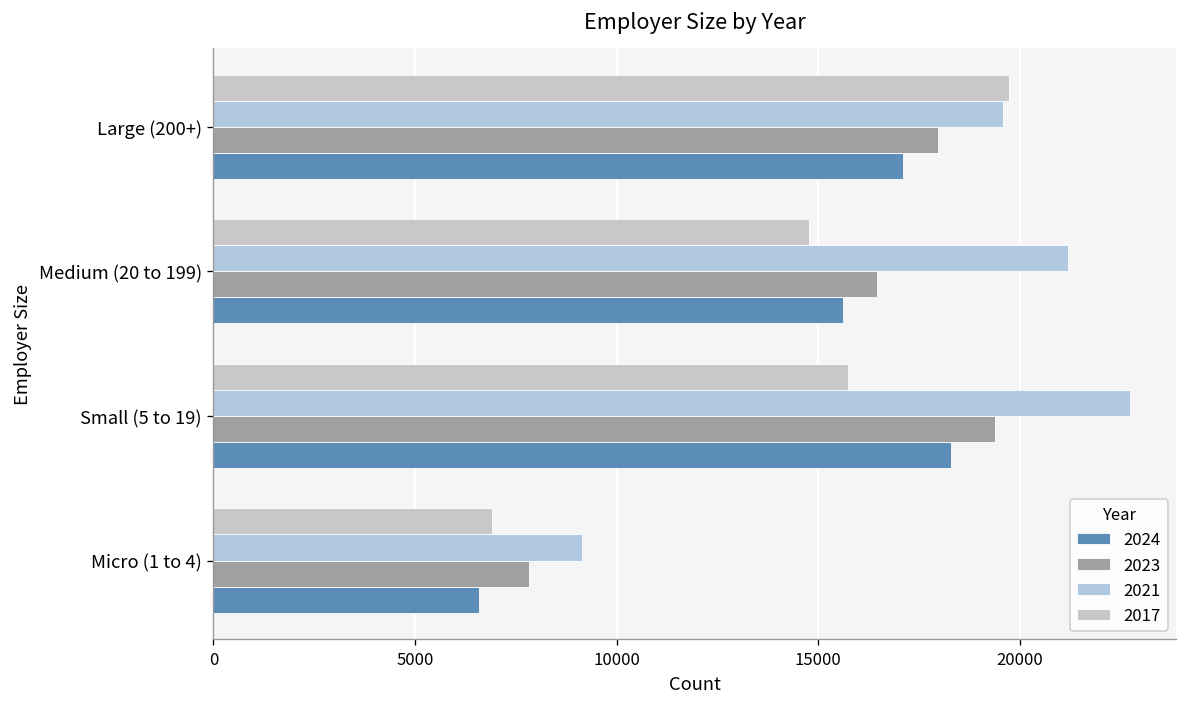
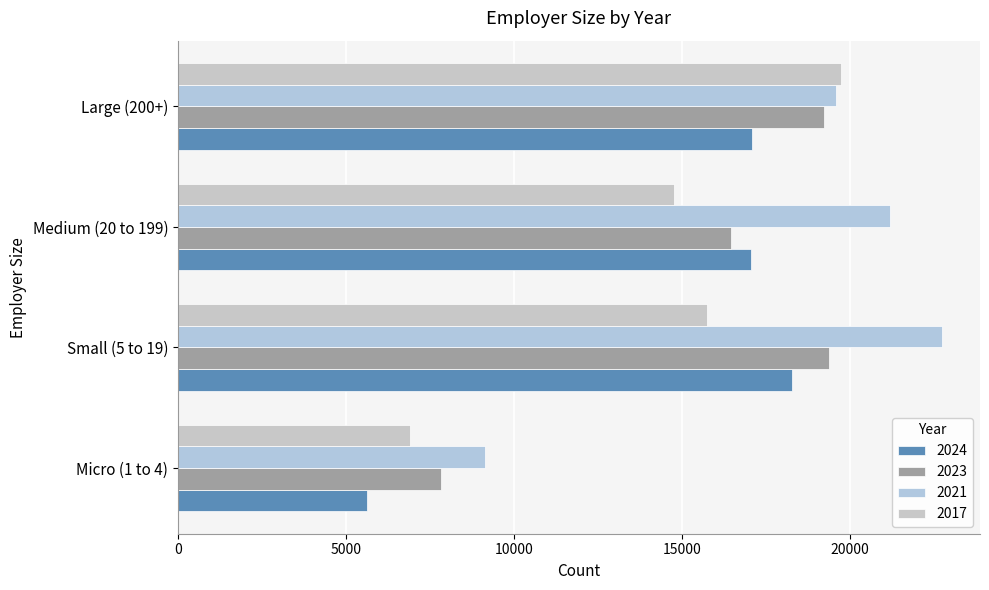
  {
    "2024": {
      "Large (200+)": 17100,
-     "Medium (20 to 199)": 15600,
+     "Medium (20 to 199)": 17100,
      "Small (5 to 19)": 18300,
-     "Micro (1 to 4)": 6600
+     "Micro (1 to 4)": 5600
    },
    "2023": {
-     "Large (200+)": 18000,
+     "Large (200+)": 19200,
      "Medium (20 to 199)": 16500,
      "Small (5 to 19)": 19400,
      "Micro (1 to 4)": 7800
    }
  }
